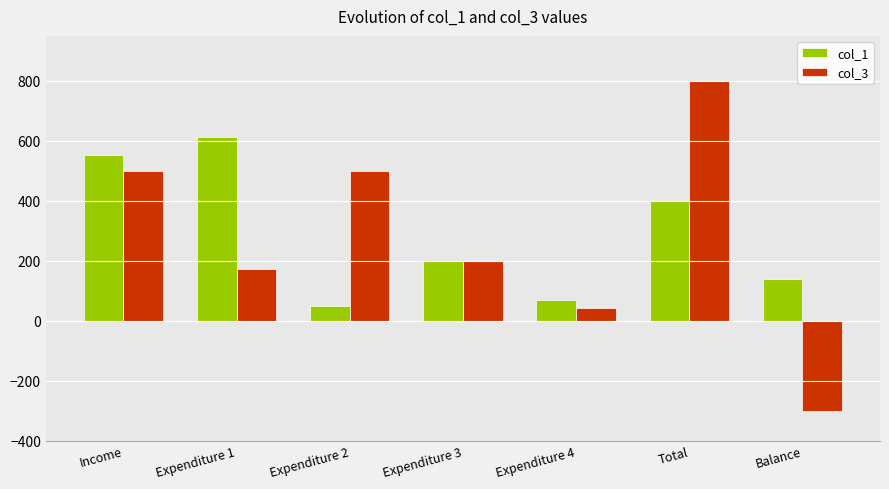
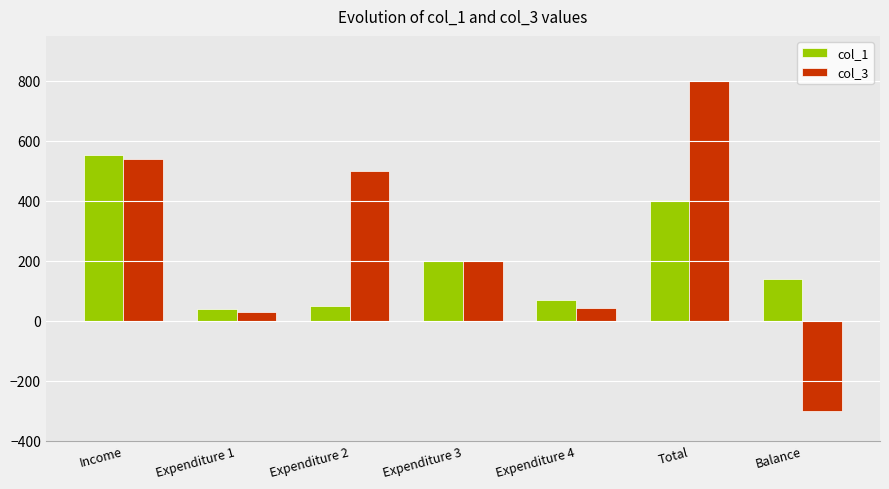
  {
    "col_1": {
      "Income": 550,
-     "Expenditure 1": 610,
+     "Expenditure 1": 40,
      "Expenditure 2": 50,
      "Expenditure 3": 200,
      "Expenditure 4": 70,
      "Total": 400,
      "Balance": 140
    },
    "col_3": {
-     "Income": 500,
-     "Expenditure 1": 170,
+     "Income": 540,
+     "Expenditure 1": 30,
      "Expenditure 2": 500,
      "Expenditure 3": 200,
      "Expenditure 4": 40,
      "Total": 800,
      "Balance": -300
    }
  }
